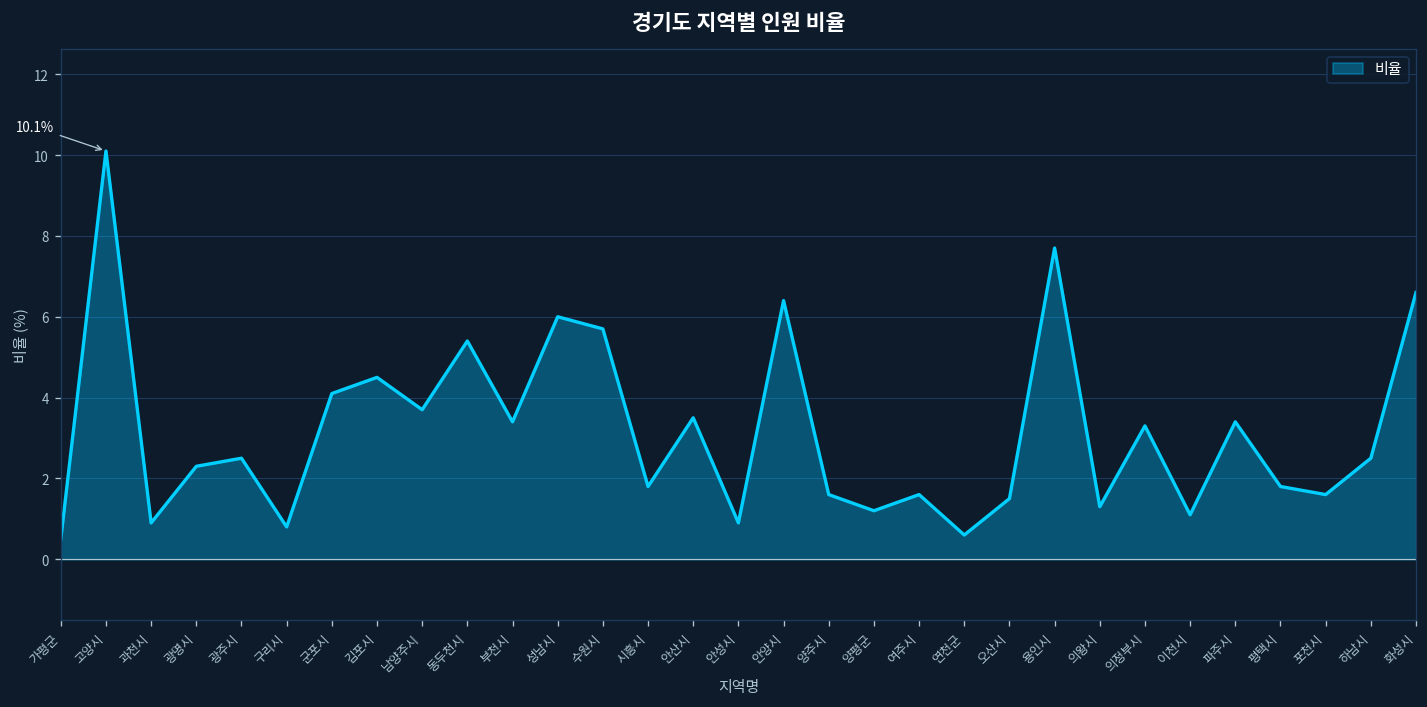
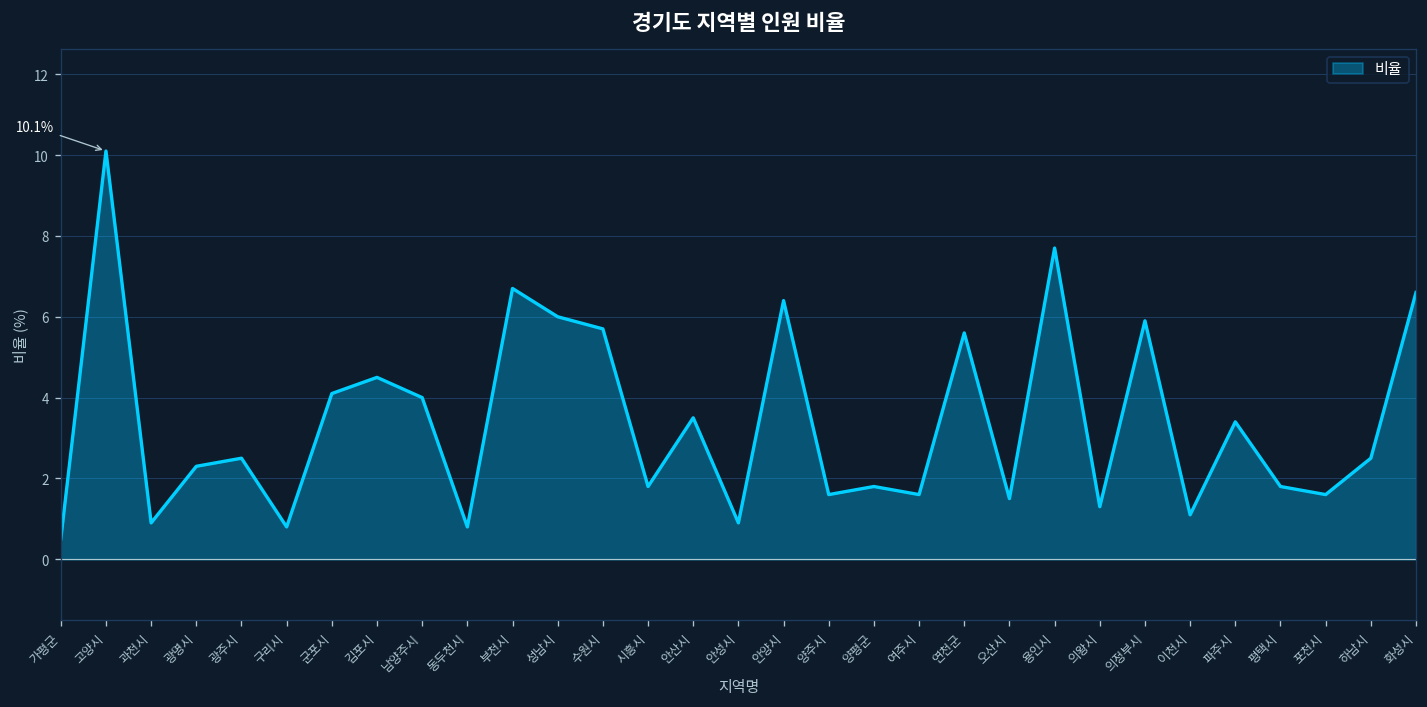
  {
    "가평군": 0.5,
    "과천시": 0.9,
    "광명시": 2.3,
    "광주시": 2.5,
    "구리시": 0.8,
    "군포시": 4.1,
    "김포시": 4.5,
-   "남양주시": 3.7,
-   "동두천시": 5.4,
-   "부천시": 3.4,
+   "남양주시": 4.0,
+   "동두천시": 0.8,
+   "부천시": 6.7,
    "성남시": 6.0,
    "수원시": 5.7,
    "시흥시": 1.8,
    "안산시": 3.5,
    "안성시": 0.9,
    "안양시": 6.4,
    "양주시": 1.6,
-   "양평군": 1.2,
+   "양평군": 1.8,
    "여주시": 1.6,
-   "연천군": 0.6,
+   "연천군": 5.6,
    "오산시": 1.5,
    "용인시": 7.7,
    "의왕시": 1.3,
-   "의정부시": 3.3,
+   "의정부시": 5.9,
    "이천시": 1.1,
    "파주시": 3.4,
    "평택시": 1.8,
    "포천시": 1.6,
    "하남시": 2.5,
    "화성시": 6.6
  }
